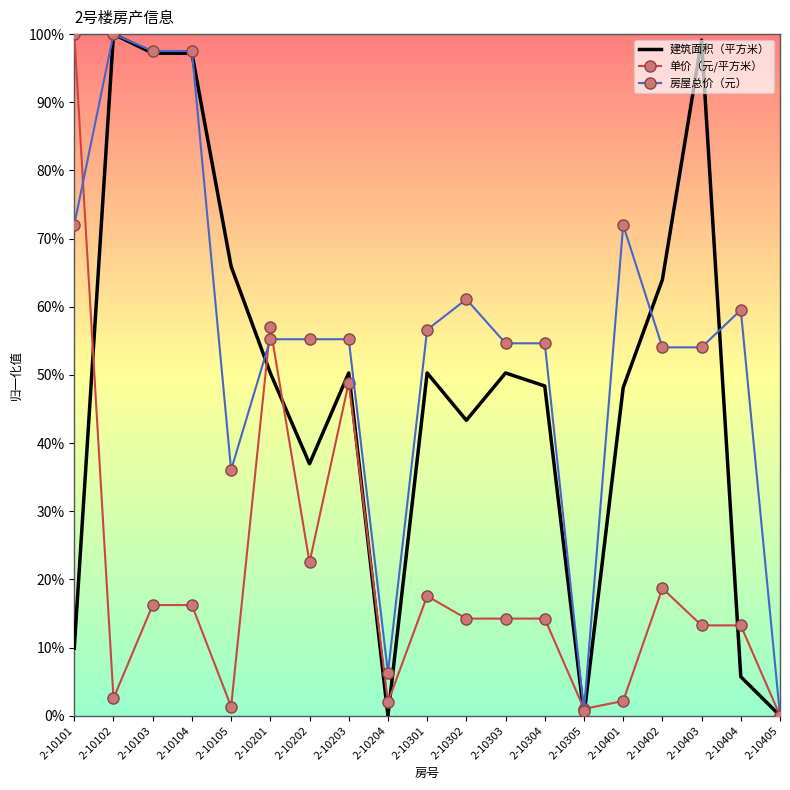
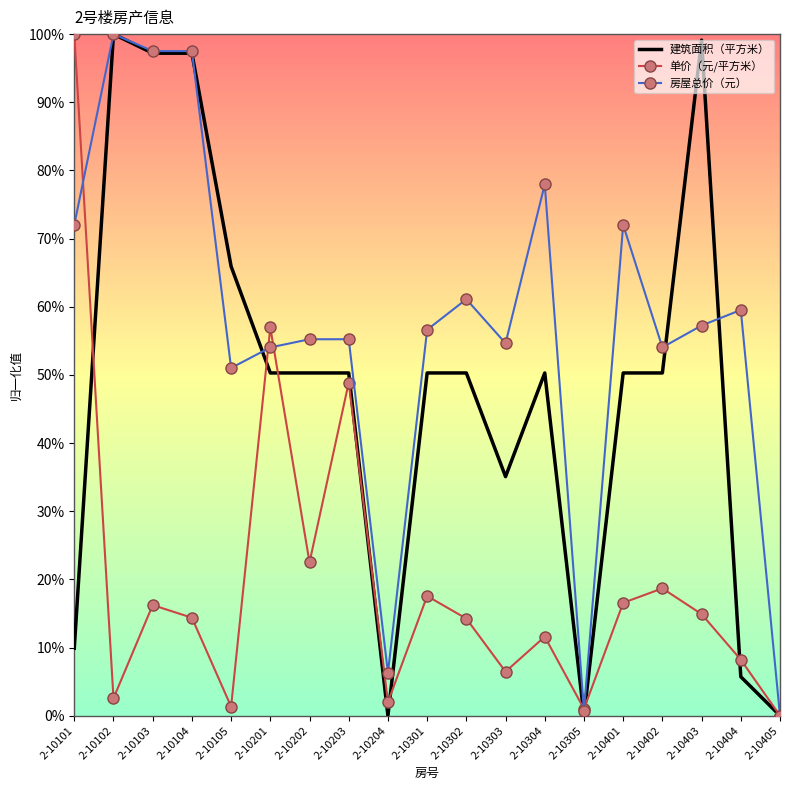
  {
    "建筑面积（平方米）": {
      "2-10101": "10%",
      "2-10105": "66%",
      "2-10201": "50%",
-     "2-10202": "37%",
+     "2-10202": "50%",
      "2-10203": "50%",
      "2-10204": "0%",
      "2-10301": "50%",
-     "2-10302": "43%",
-     "2-10303": "50%",
-     "2-10304": "48%",
+     "2-10302": "50%",
+     "2-10303": "35%",
+     "2-10304": "50%",
      "2-10305": "0%",
-     "2-10401": "48%",
-     "2-10402": "64%",
+     "2-10401": "50%",
+     "2-10402": "50%",
      "2-10404": "6%"
    },
    "单价（元/平方米）": {
      "2-10101": "100%",
      "2-10102": "3%",
      "2-10103": "16%",
-     "2-10104": "16%",
+     "2-10104": "14%",
      "2-10105": "1%",
      "2-10201": "57%",
      "2-10202": "22%",
      "2-10203": "49%",
      "2-10204": "2%",
      "2-10301": "18%",
      "2-10302": "14%",
-     "2-10303": "14%",
-     "2-10304": "14%",
-     "2-10401": "2%",
+     "2-10303": "6%",
+     "2-10304": "12%",
+     "2-10401": "17%",
      "2-10402": "19%",
-     "2-10403": "13%",
-     "2-10404": "13%"
+     "2-10403": "15%",
+     "2-10404": "8%"
    },
    "房屋总价（元）": {
      "2-10101": "72%",
-     "2-10105": "36%",
-     "2-10201": "55%",
+     "2-10105": "51%",
+     "2-10201": "54%",
      "2-10202": "55%",
      "2-10203": "55%",
      "2-10204": "6%",
      "2-10301": "57%",
      "2-10302": "61%",
      "2-10303": "55%",
-     "2-10304": "55%",
+     "2-10304": "78%",
      "2-10401": "72%",
      "2-10402": "54%",
-     "2-10403": "54%",
+     "2-10403": "57%",
      "2-10404": "60%"
    }
  }
